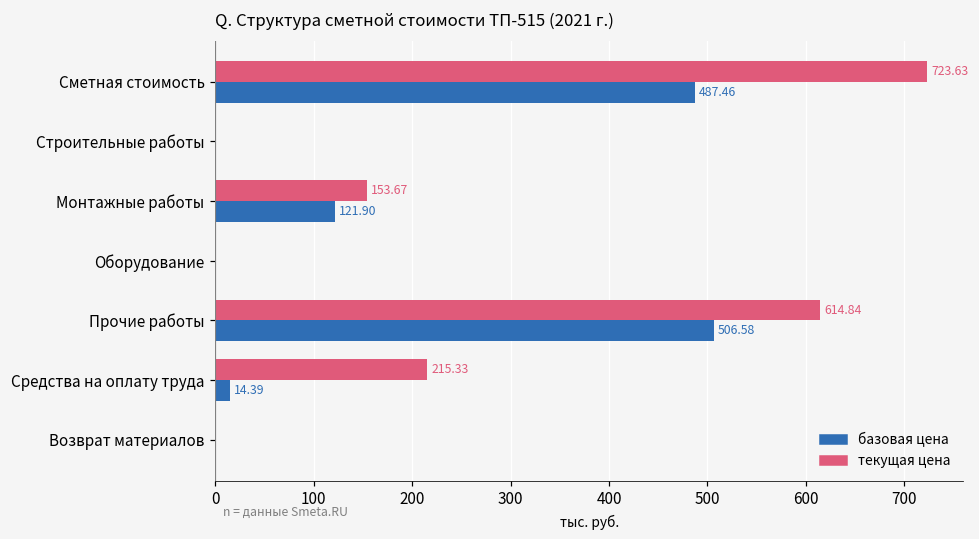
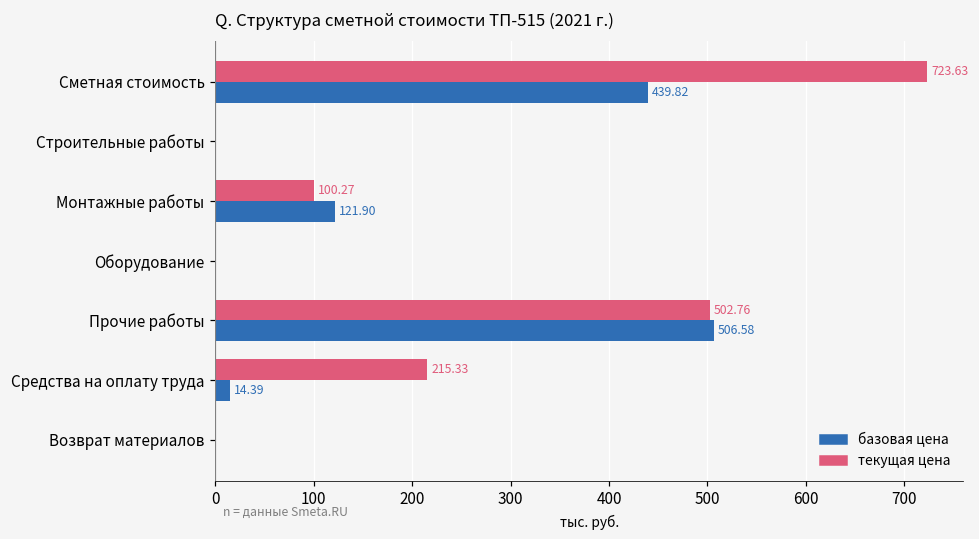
  {
    "базовая цена": {
-     "Сметная стоимость": 487.46,
+     "Сметная стоимость": 439.82,
      "Монтажные работы": 121.90,
      "Прочие работы": 506.58,
      "Средства на оплату труда": 14.39
    },
    "текущая цена": {
      "Сметная стоимость": 723.63,
-     "Монтажные работы": 153.67,
-     "Прочие работы": 614.84,
+     "Монтажные работы": 100.27,
+     "Прочие работы": 502.76,
      "Средства на оплату труда": 215.33
    }
  }
